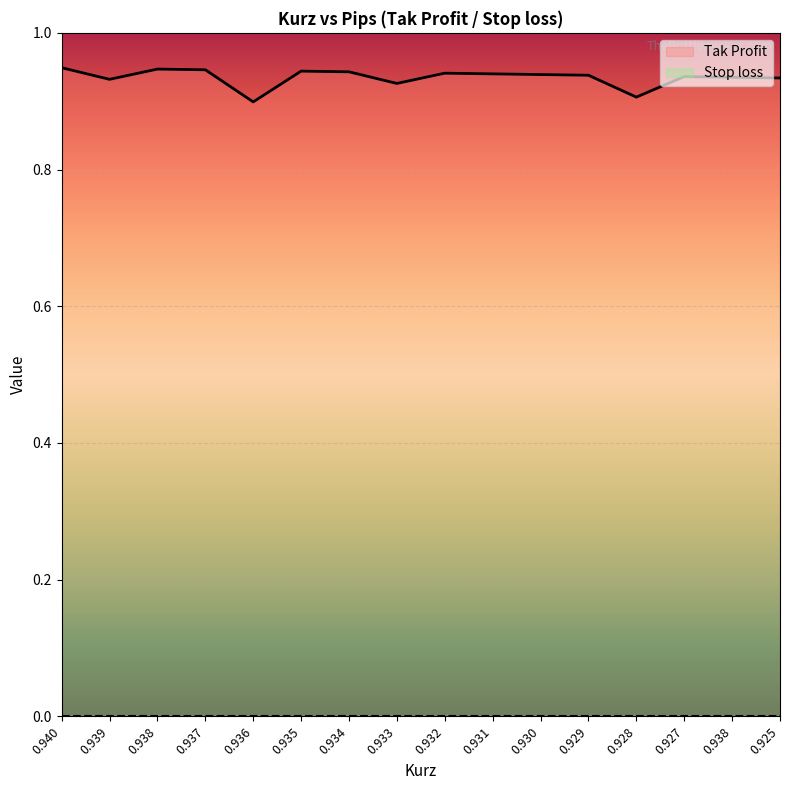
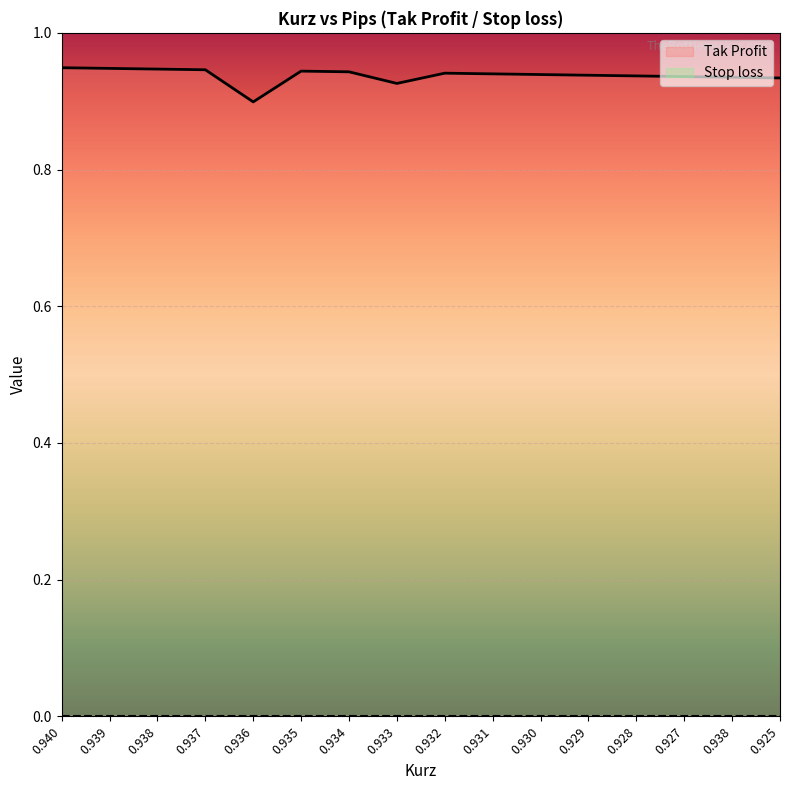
  {
    "Tak Profit": {
      "0.940": 0.95,
-     "0.939": 0.93,
+     "0.939": 0.95,
      "0.937": 0.95,
      "0.936": 0.90,
      "0.935": 0.94,
      "0.934": 0.94,
      "0.933": 0.93,
      "0.932": 0.94,
      "0.931": 0.94,
      "0.930": 0.94,
      "0.929": 0.94,
-     "0.928": 0.91,
+     "0.928": 0.94,
      "0.925": 0.93
    },
    "Stop loss": {
      "0.940": 0.00,
      "0.939": 0.00,
      "0.937": 0.00,
      "0.936": 0.00,
      "0.935": 0.00,
      "0.934": 0.00,
      "0.933": 0.00,
      "0.932": 0.00,
      "0.931": 0.00,
      "0.930": 0.00,
      "0.929": 0.00,
      "0.928": 0.00,
      "0.927": 0.00,
      "0.925": 0.00
    }
  }
